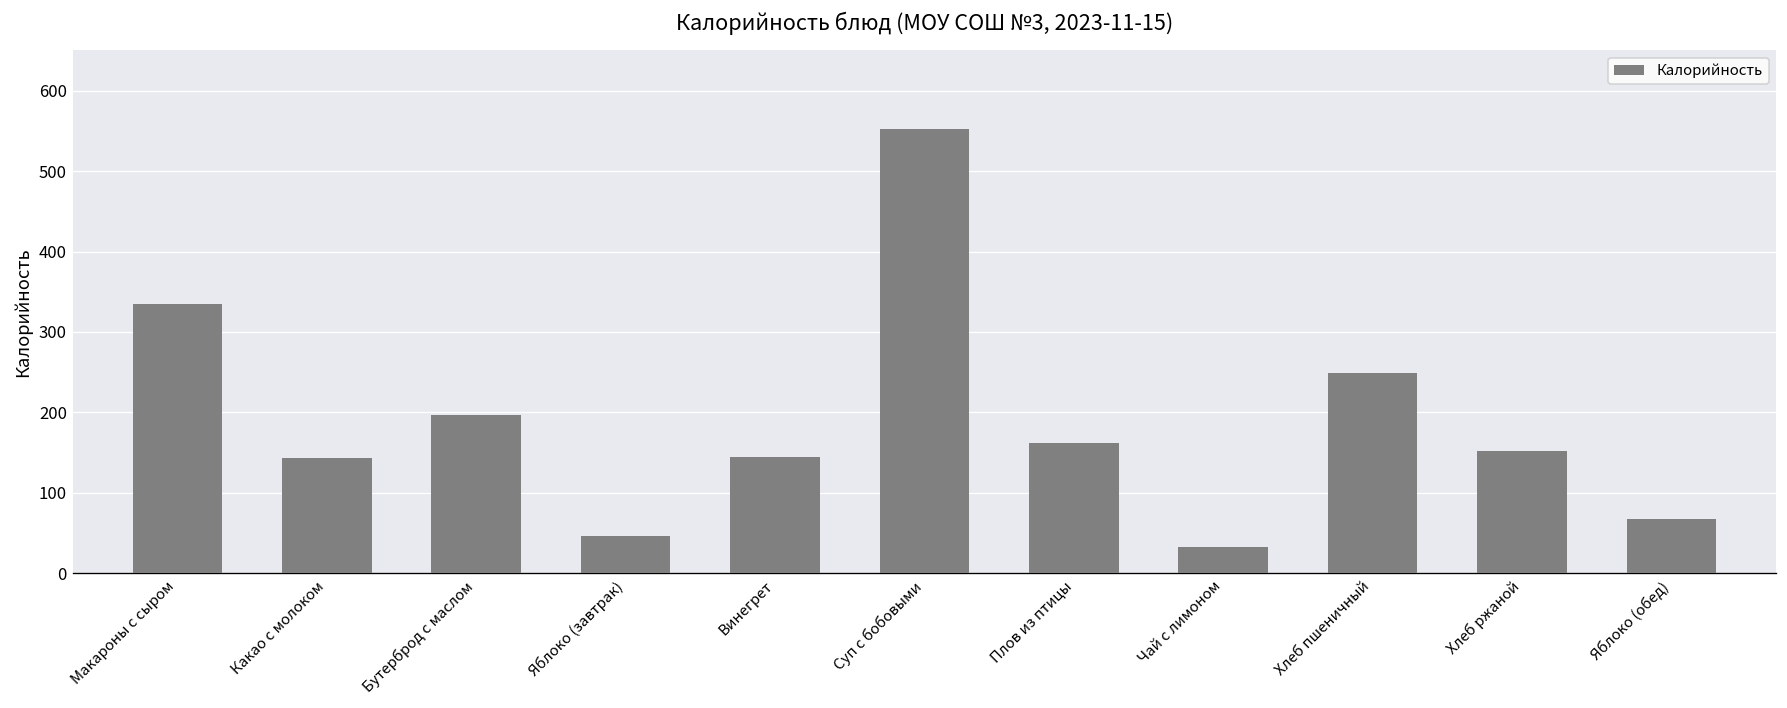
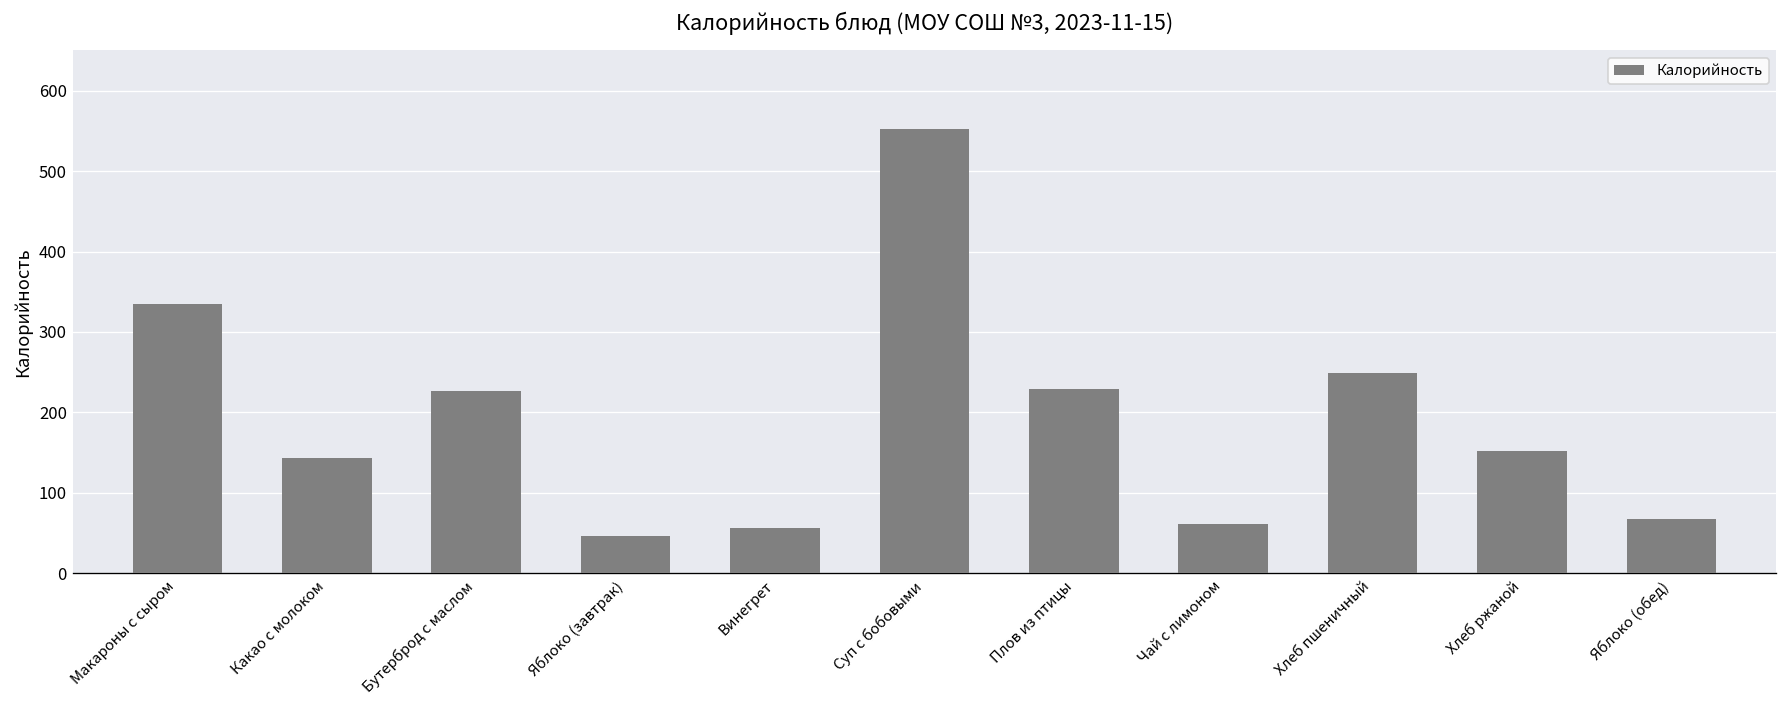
  {
    "Макароны с сыром": 330,
    "Какао с молоком": 140,
-   "Бутерброд с маслом": 200,
+   "Бутерброд с маслом": 230,
    "Яблоко (завтрак)": 50,
-   "Винегрет": 140,
+   "Винегрет": 60,
    "Суп с бобовыми": 550,
-   "Плов из птицы": 160,
-   "Чай с лимоном": 30,
+   "Плов из птицы": 230,
+   "Чай с лимоном": 60,
    "Хлеб пшеничный": 250,
    "Хлеб ржаной": 150,
    "Яблоко (обед)": 70
  }
